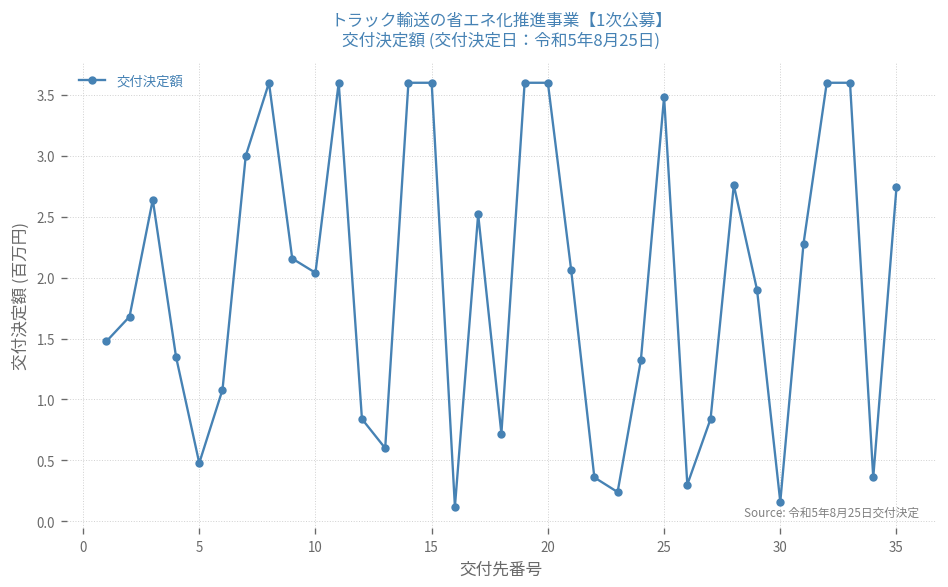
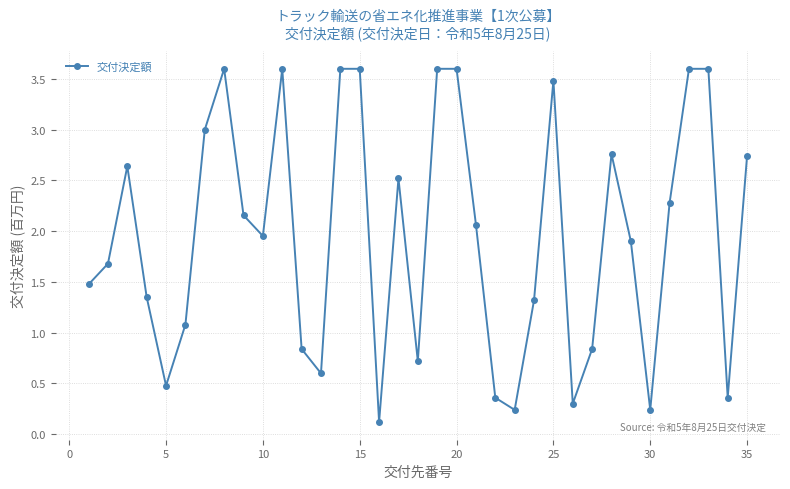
  {
    "5": 0.48,
-   "10": 2.04,
+   "10": 1.95,
    "15": 3.60,
    "20": 3.60,
    "25": 3.48,
-   "30": 0.16,
+   "30": 0.24,
    "35": 2.74
  }
